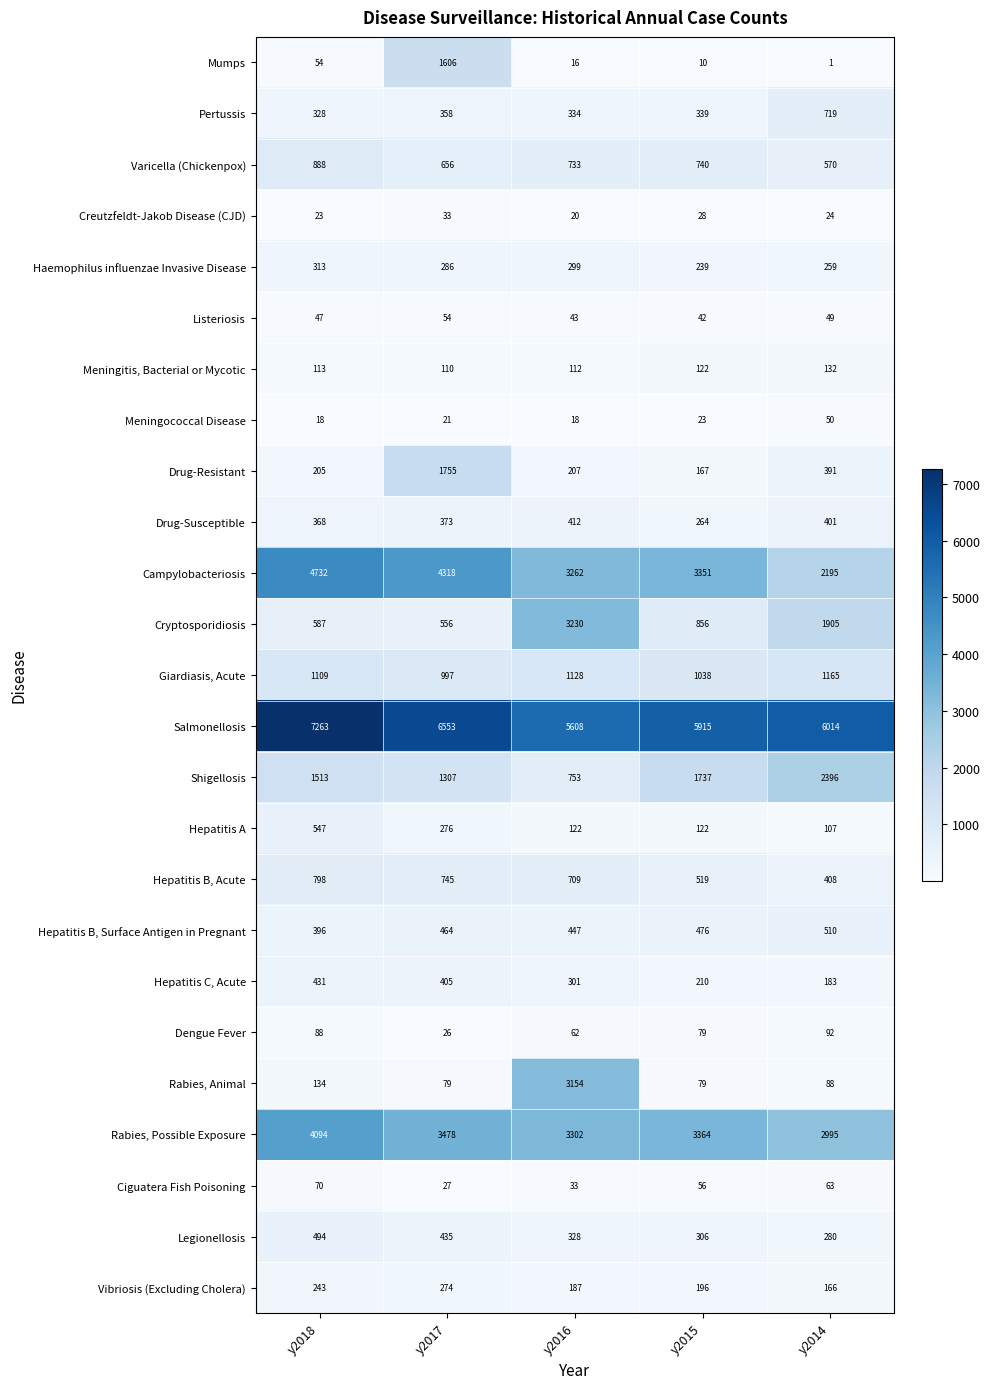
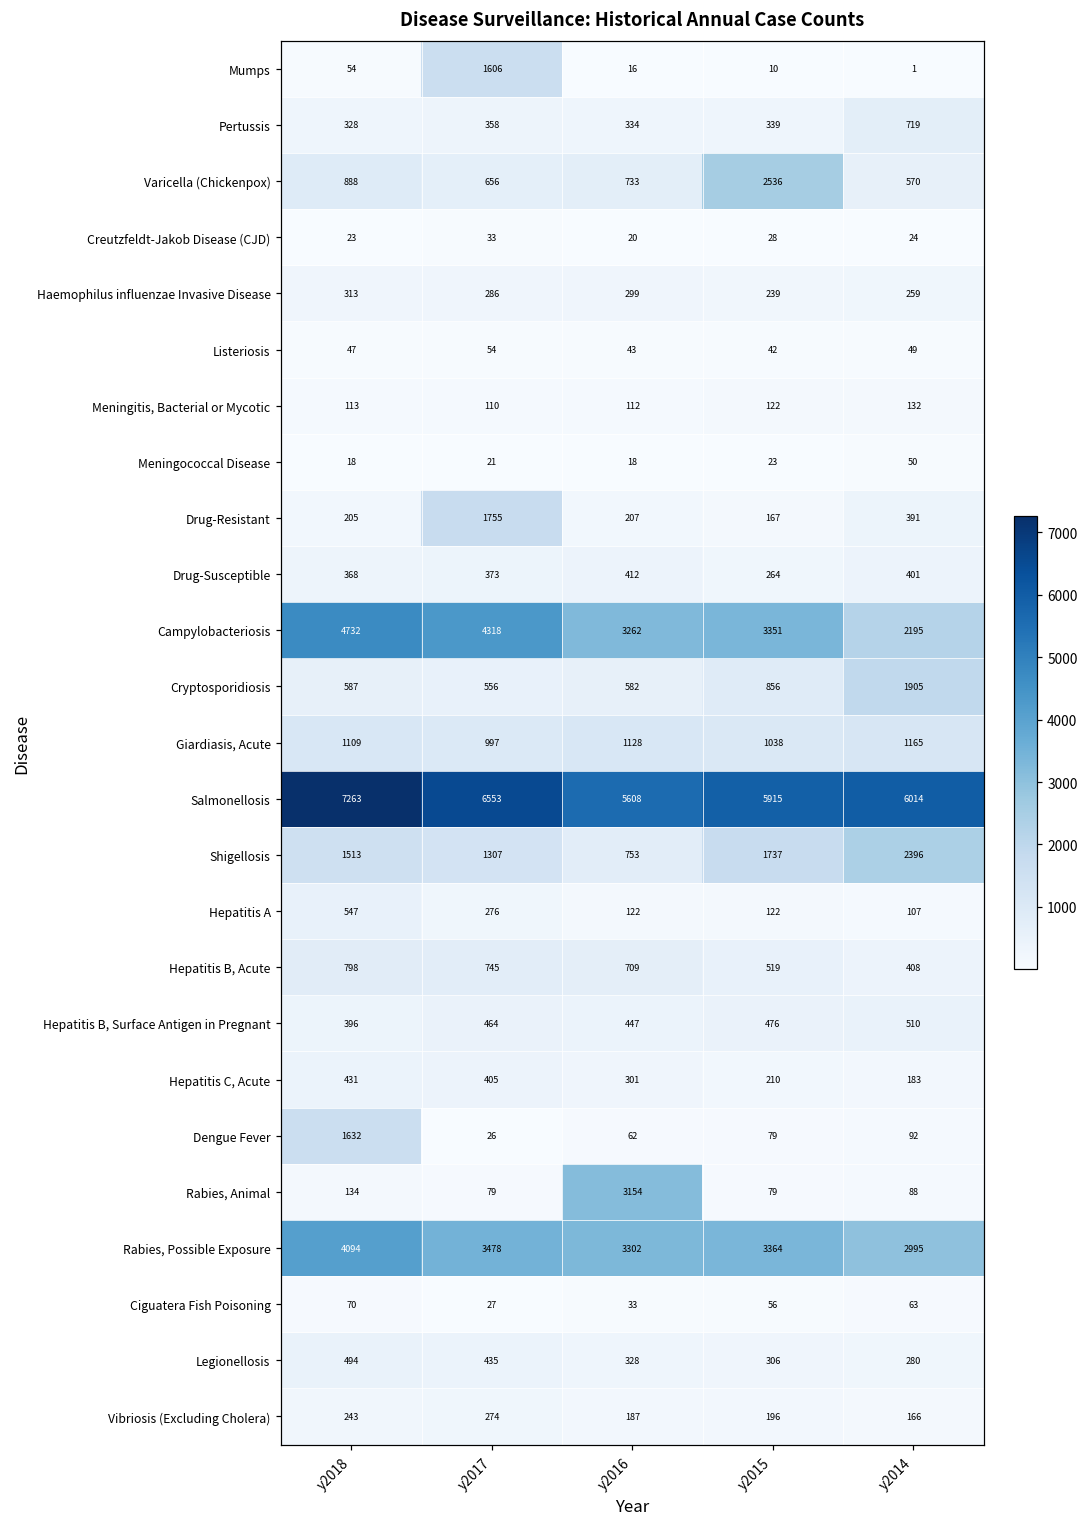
  {
    "Mumps": {
      "y2018": 54,
      "y2017": 1606,
      "y2016": 16,
      "y2015": 10,
      "y2014": 1
    },
    "Pertussis": {
      "y2018": 328,
      "y2017": 358,
      "y2016": 334,
      "y2015": 339,
      "y2014": 719
    },
    "Varicella (Chickenpox)": {
      "y2018": 888,
      "y2017": 656,
      "y2016": 733,
-     "y2015": 740,
+     "y2015": 2536,
      "y2014": 570
    },
    "Creutzfeldt-Jakob Disease (CJD)": {
      "y2018": 23,
      "y2017": 33,
      "y2016": 20,
      "y2015": 28,
      "y2014": 24
    },
    "Haemophilus influenzae Invasive Disease": {
      "y2018": 313,
      "y2017": 286,
      "y2016": 299,
      "y2015": 239,
      "y2014": 259
    },
    "Listeriosis": {
      "y2018": 47,
      "y2017": 54,
      "y2016": 43,
      "y2015": 42,
      "y2014": 49
    },
    "Meningitis, Bacterial or Mycotic": {
      "y2018": 113,
      "y2017": 110,
      "y2016": 112,
      "y2015": 122,
      "y2014": 132
    },
    "Meningococcal Disease": {
      "y2018": 18,
      "y2017": 21,
      "y2016": 18,
      "y2015": 23,
      "y2014": 50
    },
    "Drug-Resistant": {
      "y2018": 205,
      "y2017": 1755,
      "y2016": 207,
      "y2015": 167,
      "y2014": 391
    },
    "Drug-Susceptible": {
      "y2018": 368,
      "y2017": 373,
      "y2016": 412,
      "y2015": 264,
      "y2014": 401
    },
    "Campylobacteriosis": {
      "y2018": 4732,
      "y2017": 4318,
      "y2016": 3262,
      "y2015": 3351,
      "y2014": 2195
    },
    "Cryptosporidiosis": {
      "y2018": 587,
      "y2017": 556,
-     "y2016": 3230,
+     "y2016": 582,
      "y2015": 856,
      "y2014": 1905
    },
    "Giardiasis, Acute": {
      "y2018": 1109,
      "y2017": 997,
      "y2016": 1128,
      "y2015": 1038,
      "y2014": 1165
    },
    "Salmonellosis": {
      "y2018": 7263,
      "y2017": 6553,
      "y2016": 5608,
      "y2015": 5915,
      "y2014": 6014
    },
    "Shigellosis": {
      "y2018": 1513,
      "y2017": 1307,
      "y2016": 753,
      "y2015": 1737,
      "y2014": 2396
    },
    "Hepatitis A": {
      "y2018": 547,
      "y2017": 276,
      "y2016": 122,
      "y2015": 122,
      "y2014": 107
    },
    "Hepatitis B, Acute": {
      "y2018": 798,
      "y2017": 745,
      "y2016": 709,
      "y2015": 519,
      "y2014": 408
    },
    "Hepatitis B, Surface Antigen in Pregnant": {
      "y2018": 396,
      "y2017": 464,
      "y2016": 447,
      "y2015": 476,
      "y2014": 510
    },
    "Hepatitis C, Acute": {
      "y2018": 431,
      "y2017": 405,
      "y2016": 301,
      "y2015": 210,
      "y2014": 183
    },
    "Dengue Fever": {
-     "y2018": 88,
+     "y2018": 1632,
      "y2017": 26,
      "y2016": 62,
      "y2015": 79,
      "y2014": 92
    },
    "Rabies, Animal": {
      "y2018": 134,
      "y2017": 79,
      "y2016": 3154,
      "y2015": 79,
      "y2014": 88
    },
    "Rabies, Possible Exposure": {
      "y2018": 4094,
      "y2017": 3478,
      "y2016": 3302,
      "y2015": 3364,
      "y2014": 2995
    },
    "Ciguatera Fish Poisoning": {
      "y2018": 70,
      "y2017": 27,
      "y2016": 33,
      "y2015": 56,
      "y2014": 63
    },
    "Legionellosis": {
      "y2018": 494,
      "y2017": 435,
      "y2016": 328,
      "y2015": 306,
      "y2014": 280
    },
    "Vibriosis (Excluding Cholera)": {
      "y2018": 243,
      "y2017": 274,
      "y2016": 187,
      "y2015": 196,
      "y2014": 166
    }
  }
